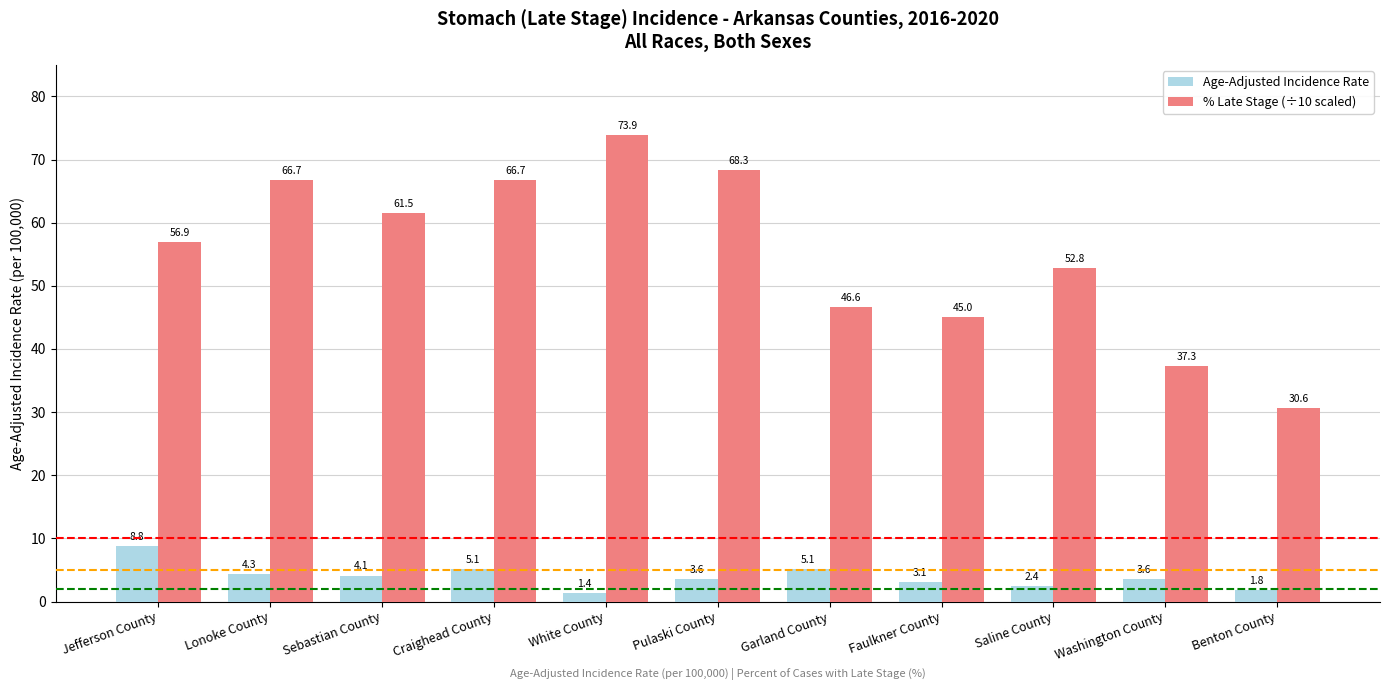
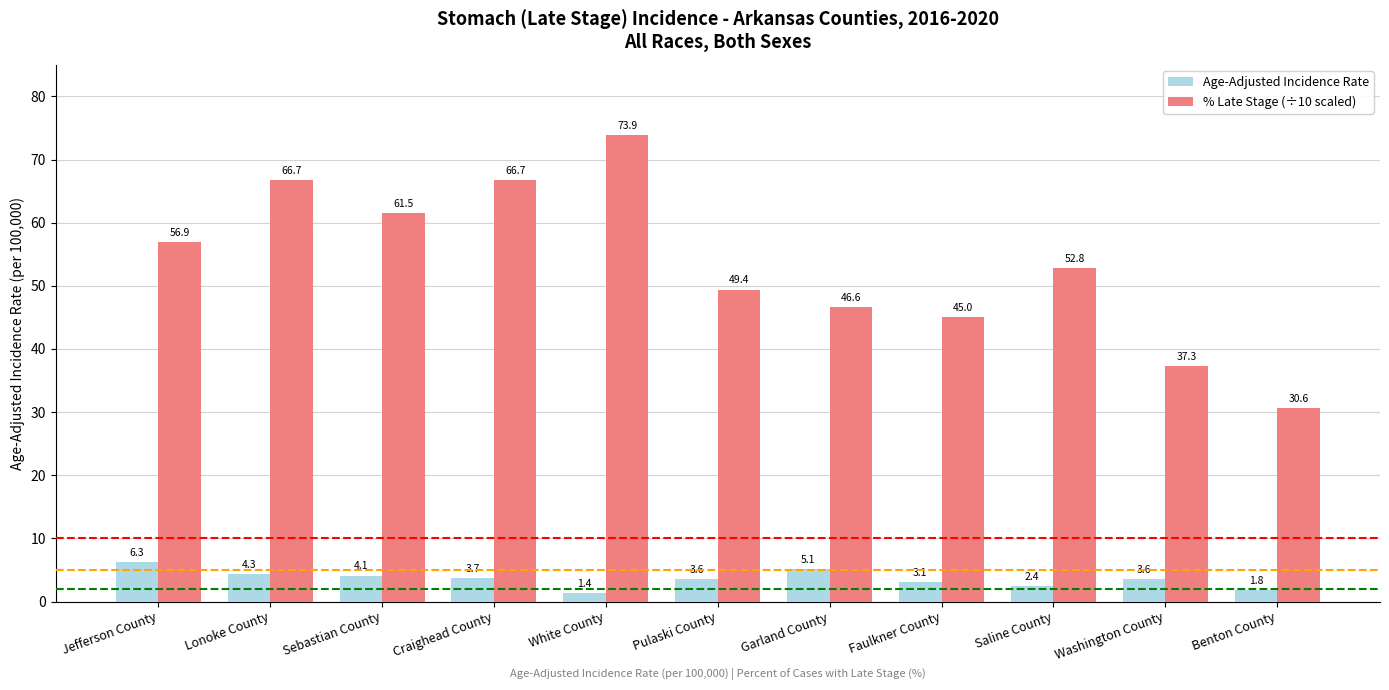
  {
    "Age-Adjusted Incidence Rate": {
-     "Jefferson County": 8.8,
+     "Jefferson County": 6.3,
      "Lonoke County": 4.3,
      "Sebastian County": 4.1,
-     "Craighead County": 5.1,
+     "Craighead County": 3.7,
      "White County": 1.4,
      "Pulaski County": 3.6,
      "Garland County": 5.1,
      "Faulkner County": 3.1,
      "Saline County": 2.4,
      "Washington County": 3.6,
      "Benton County": 1.8
    },
    "% Late Stage (÷10 scaled)": {
      "Jefferson County": 56.9,
      "Lonoke County": 66.7,
      "Sebastian County": 61.5,
      "Craighead County": 66.7,
      "White County": 73.9,
-     "Pulaski County": 68.3,
+     "Pulaski County": 49.4,
      "Garland County": 46.6,
      "Faulkner County": 45.0,
      "Saline County": 52.8,
      "Washington County": 37.3,
      "Benton County": 30.6
    }
  }
